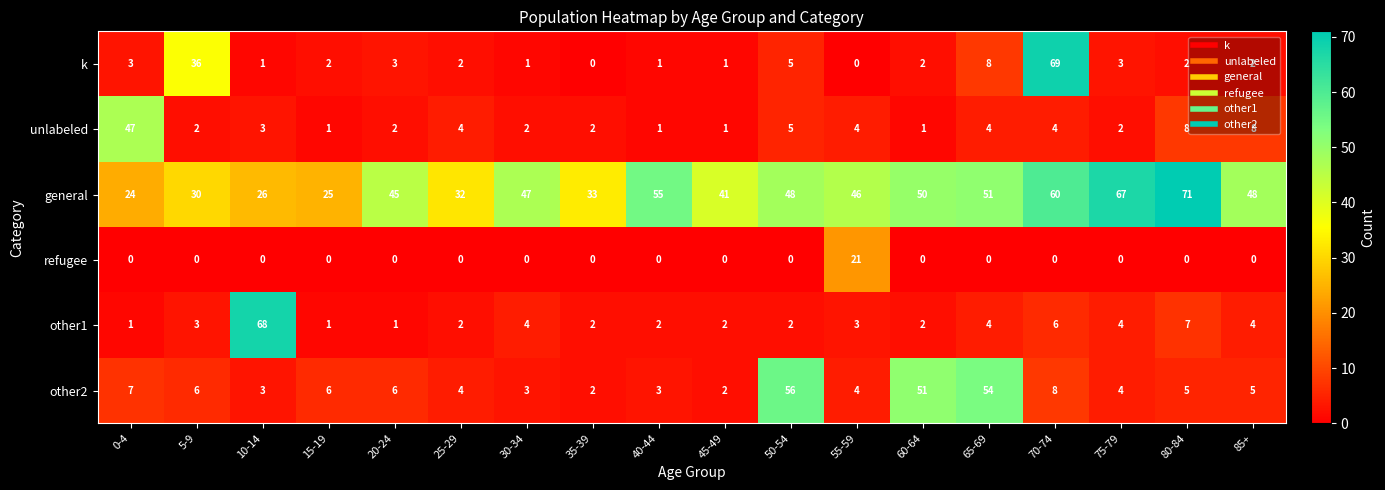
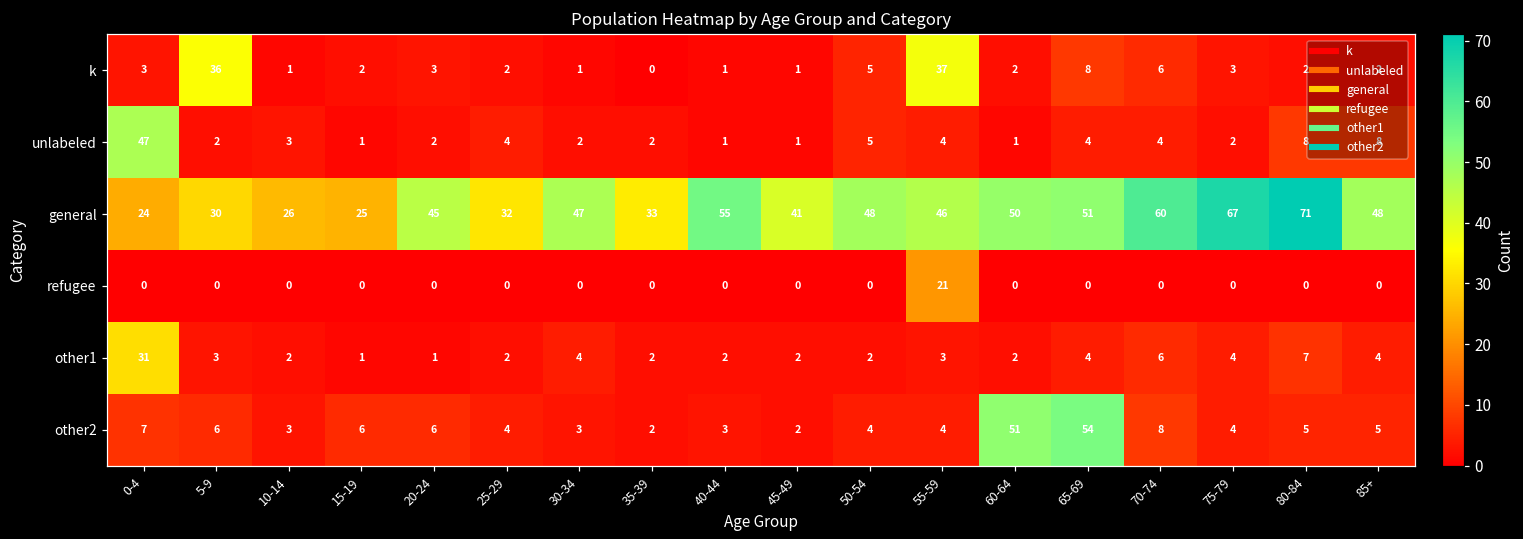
  {
    "k": {
      "0-4": 3,
      "5-9": 36,
      "10-14": 1,
      "15-19": 2,
      "20-24": 3,
      "25-29": 2,
      "30-34": 1,
      "35-39": 0,
      "40-44": 1,
      "45-49": 1,
      "50-54": 5,
-     "55-59": 0,
+     "55-59": 37,
      "60-64": 2,
      "65-69": 8,
-     "70-74": 69,
+     "70-74": 6,
      "75-79": 3
    },
    "unlabeled": {
      "0-4": 47,
      "5-9": 2,
      "10-14": 3,
      "15-19": 1,
      "20-24": 2,
      "25-29": 4,
      "30-34": 2,
      "35-39": 2,
      "40-44": 1,
      "45-49": 1,
      "50-54": 5,
      "55-59": 4,
      "60-64": 1,
      "65-69": 4,
      "70-74": 4,
      "75-79": 2
    },
    "general": {
      "0-4": 24,
      "5-9": 30,
      "10-14": 26,
      "15-19": 25,
      "20-24": 45,
      "25-29": 32,
      "30-34": 47,
      "35-39": 33,
      "40-44": 55,
      "45-49": 41,
      "50-54": 48,
      "55-59": 46,
      "60-64": 50,
      "65-69": 51,
      "70-74": 60,
      "75-79": 67,
      "80-84": 71,
      "85+": 48
    },
    "refugee": {
      "0-4": 0,
      "5-9": 0,
      "10-14": 0,
      "15-19": 0,
      "20-24": 0,
      "25-29": 0,
      "30-34": 0,
      "35-39": 0,
      "40-44": 0,
      "45-49": 0,
      "50-54": 0,
      "55-59": 21,
      "60-64": 0,
      "65-69": 0,
      "70-74": 0,
      "75-79": 0,
      "80-84": 0,
      "85+": 0
    },
    "other1": {
-     "0-4": 1,
+     "0-4": 31,
      "5-9": 3,
-     "10-14": 68,
+     "10-14": 2,
      "15-19": 1,
      "20-24": 1,
      "25-29": 2,
      "30-34": 4,
      "35-39": 2,
      "40-44": 2,
      "45-49": 2,
      "50-54": 2,
      "55-59": 3,
      "60-64": 2,
      "65-69": 4,
      "70-74": 6,
      "75-79": 4,
      "80-84": 7,
      "85+": 4
    },
    "other2": {
      "0-4": 7,
      "5-9": 6,
      "10-14": 3,
      "15-19": 6,
      "20-24": 6,
      "25-29": 4,
      "30-34": 3,
      "35-39": 2,
      "40-44": 3,
      "45-49": 2,
-     "50-54": 56,
+     "50-54": 4,
      "55-59": 4,
      "60-64": 51,
      "65-69": 54,
      "70-74": 8,
      "75-79": 4,
      "80-84": 5,
      "85+": 5
    }
  }
